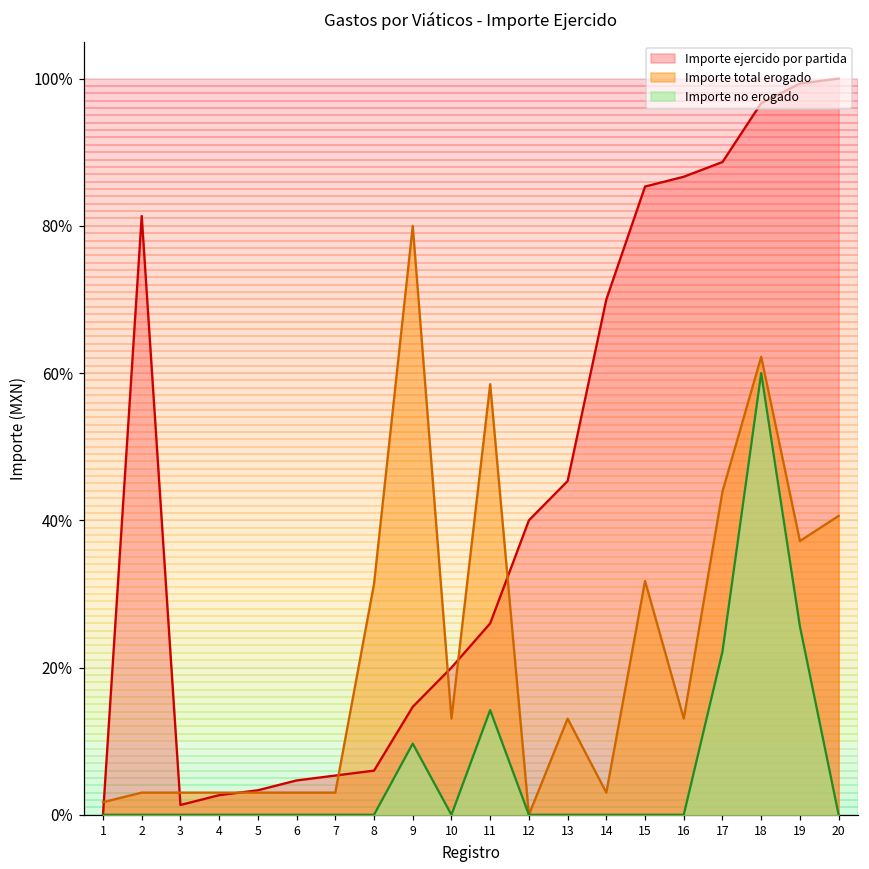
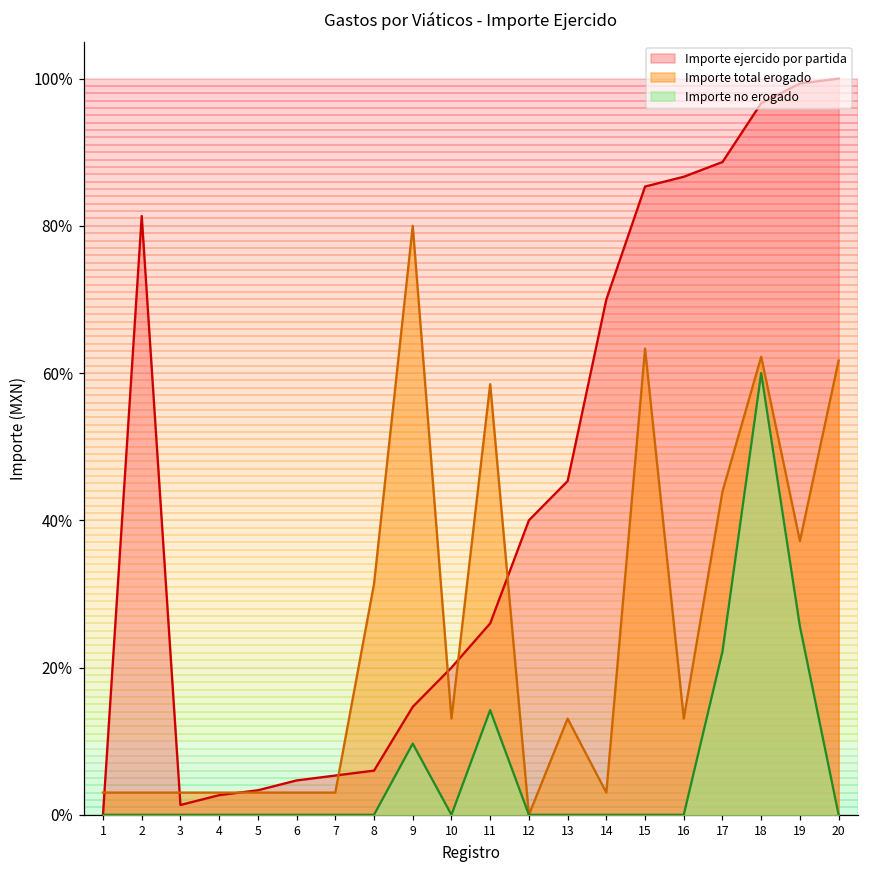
  {
    "Importe ejercido por partida": {
      "2": "81%",
      "3": "1%",
      "6": "5%",
      "7": "5%",
      "8": "6%",
      "9": "15%",
      "10": "20%",
      "11": "26%",
      "12": "40%",
      "13": "45%",
      "14": "70%",
      "15": "85%",
      "16": "87%",
      "17": "89%",
      "18": "97%"
    },
    "Importe total erogado": {
-     "1": "2%",
+     "1": "3%",
      "2": "3%",
      "3": "3%",
      "6": "3%",
      "7": "3%",
      "8": "31%",
      "9": "80%",
      "10": "13%",
      "11": "58%",
      "13": "13%",
      "14": "3%",
-     "15": "32%",
+     "15": "63%",
      "16": "13%",
      "17": "44%",
      "18": "62%",
      "19": "37%",
-     "20": "41%"
+     "20": "62%"
    },
    "Importe no erogado": {
      "2": "0%",
      "3": "0%",
      "4": "0%",
      "5": "0%",
      "6": "0%",
      "7": "0%",
      "8": "0%",
      "9": "10%",
      "10": "0%",
      "11": "14%",
      "13": "0%",
      "14": "0%",
      "15": "0%",
      "16": "0%",
      "17": "22%",
      "18": "60%",
      "19": "26%",
      "20": "0%"
    }
  }
